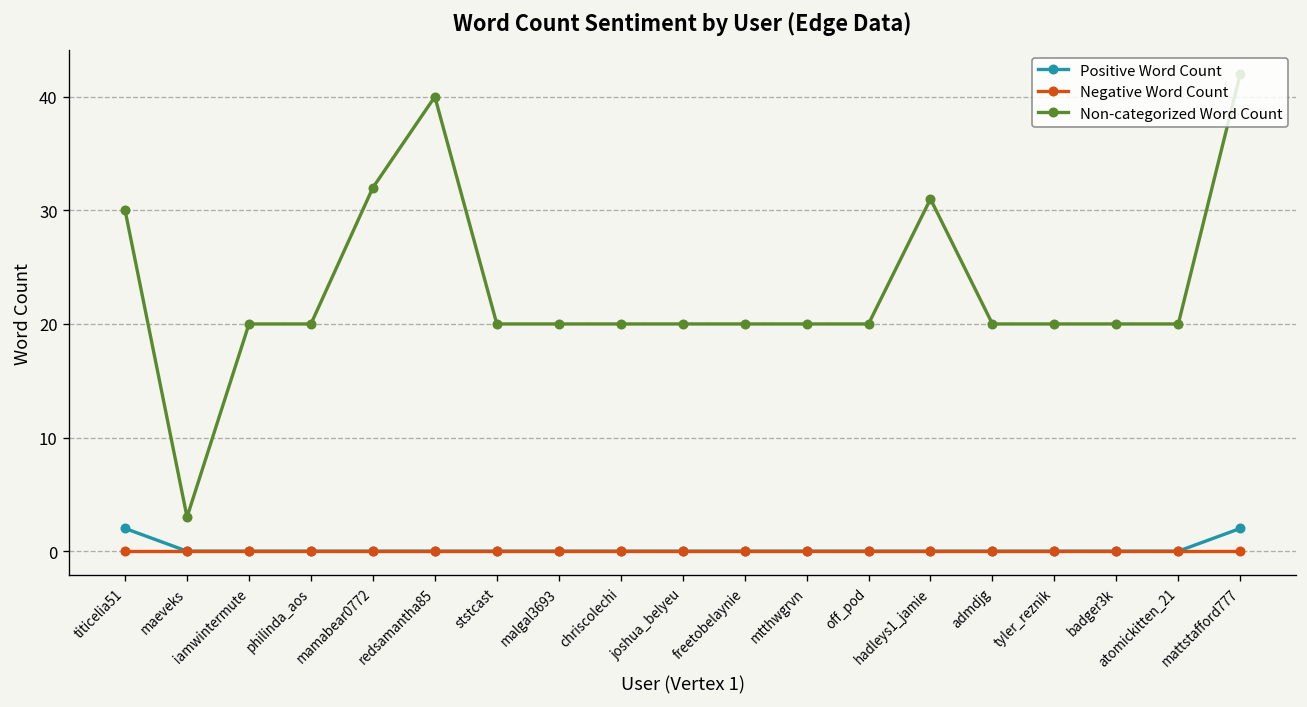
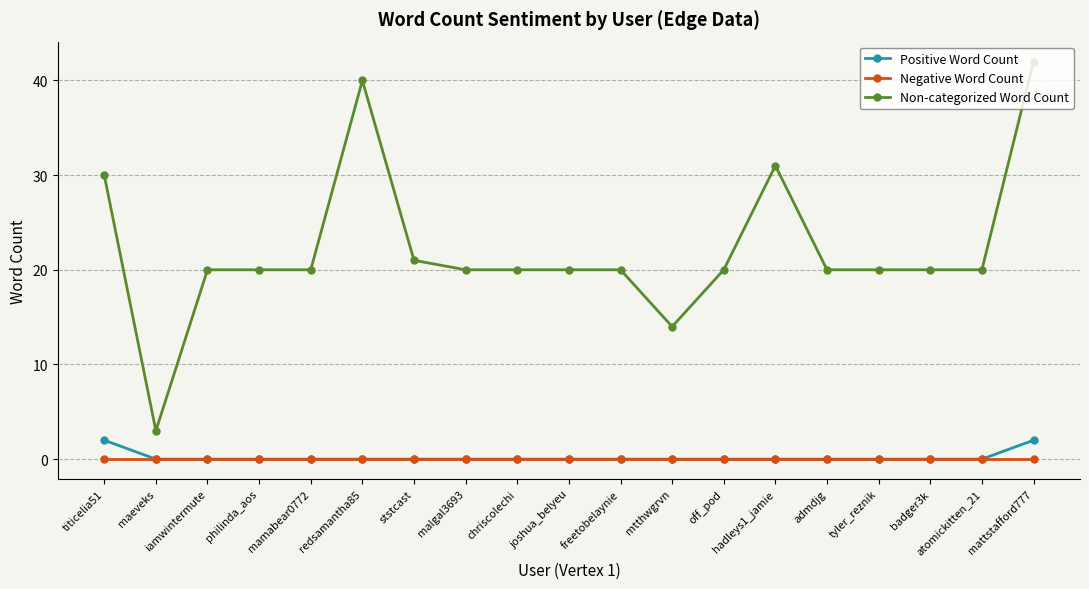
  {
    "Positive Word Count": {
      "titicelia51": 2,
      "mattstafford777": 2
    },
    "Negative Word Count": {
      "titicelia51": 0,
      "mattstafford777": 0
    },
    "Non-categorized Word Count": {
      "titicelia51": 30,
      "maeveks": 3,
      "iamwintermute": 20,
      "philinda_aos": 20,
-     "mamabear0772": 32,
+     "mamabear0772": 20,
      "redsamantha85": 40,
-     "ststcast": 20,
+     "ststcast": 21,
      "malgal3693": 20,
      "chriscolechi": 20,
      "joshua_belyeu": 20,
      "freetobelaynie": 20,
-     "mtthwgrvn": 20,
+     "mtthwgrvn": 14,
      "off_pod": 20,
      "hadleys1_jamie": 31,
      "admdjg": 20,
      "tyler_reznik": 20,
      "badger3k": 20,
      "atomickitten_21": 20
    }
  }
